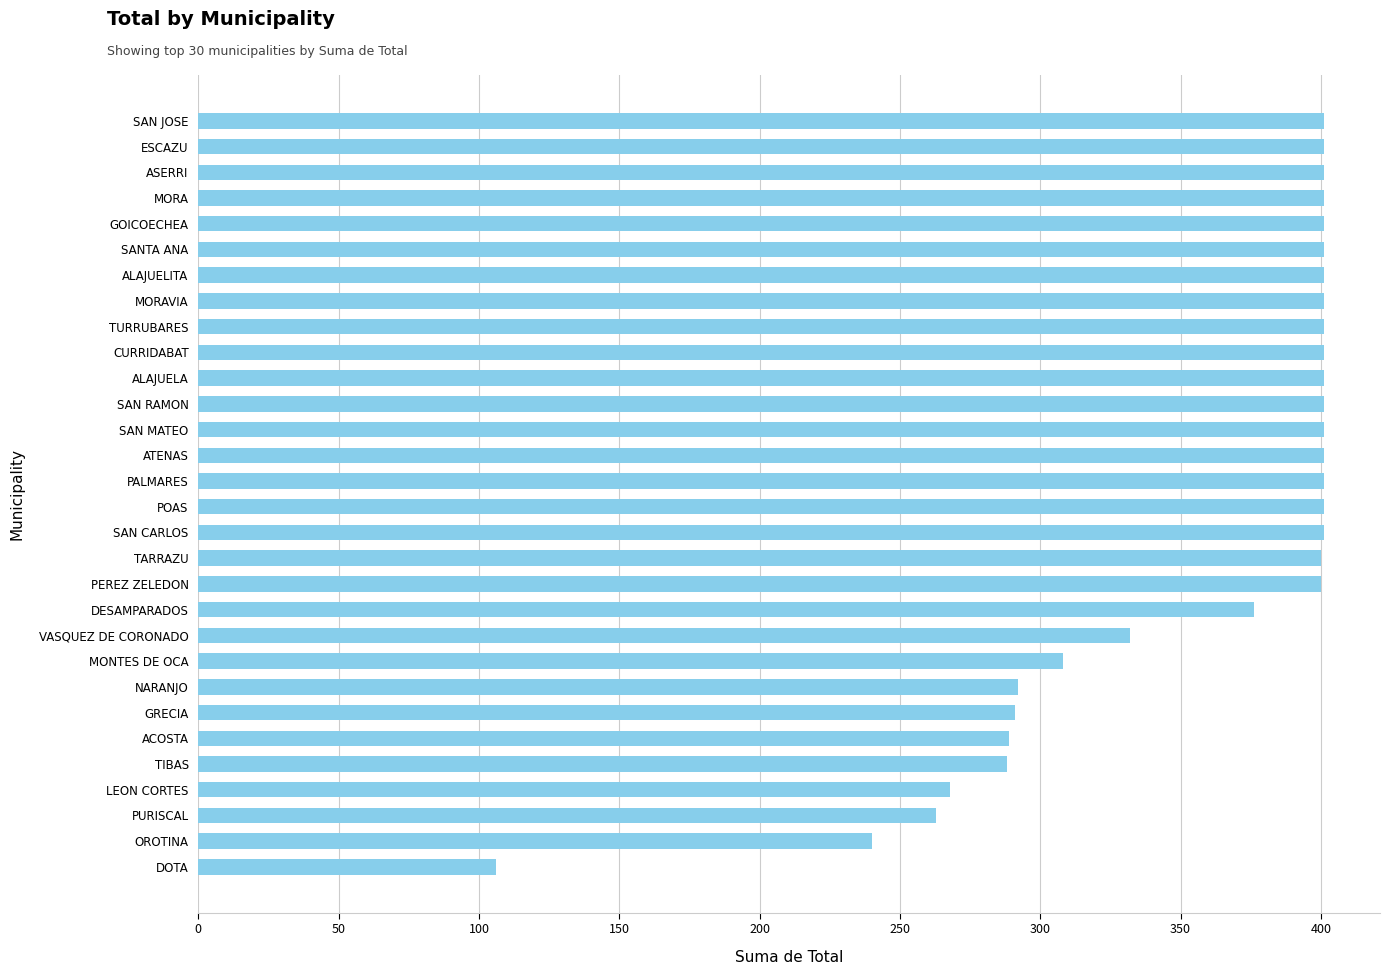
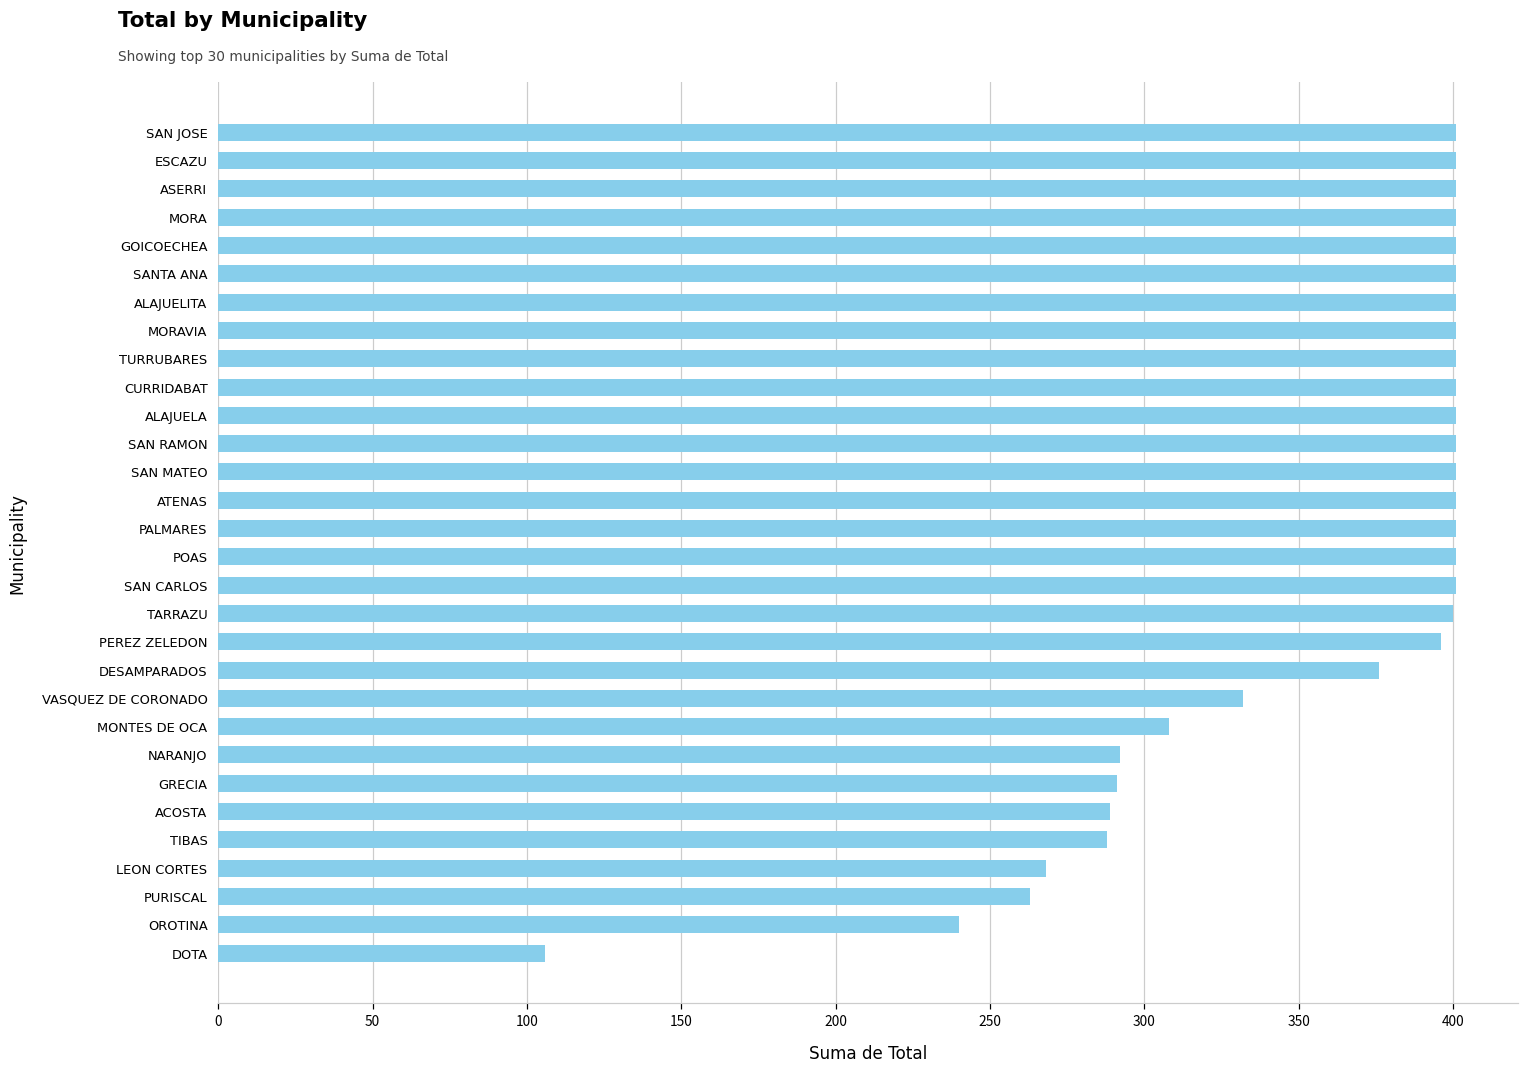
  {
    "SAN JOSE": 401,
    "ESCAZU": 401,
    "ASERRI": 401,
    "MORA": 401,
    "GOICOECHEA": 401,
    "SANTA ANA": 401,
    "ALAJUELITA": 401,
    "MORAVIA": 401,
    "TURRUBARES": 401,
    "CURRIDABAT": 401,
    "ALAJUELA": 401,
    "SAN RAMON": 401,
    "SAN MATEO": 401,
    "ATENAS": 401,
    "PALMARES": 401,
    "POAS": 401,
    "SAN CARLOS": 401,
    "TARRAZU": 400,
-   "PEREZ ZELEDON": 400,
+   "PEREZ ZELEDON": 396,
    "DESAMPARADOS": 376,
    "VASQUEZ DE CORONADO": 332,
    "MONTES DE OCA": 308,
    "NARANJO": 292,
    "GRECIA": 291,
    "ACOSTA": 289,
    "TIBAS": 288,
    "LEON CORTES": 268,
    "PURISCAL": 263,
    "OROTINA": 240,
    "DOTA": 106
  }
